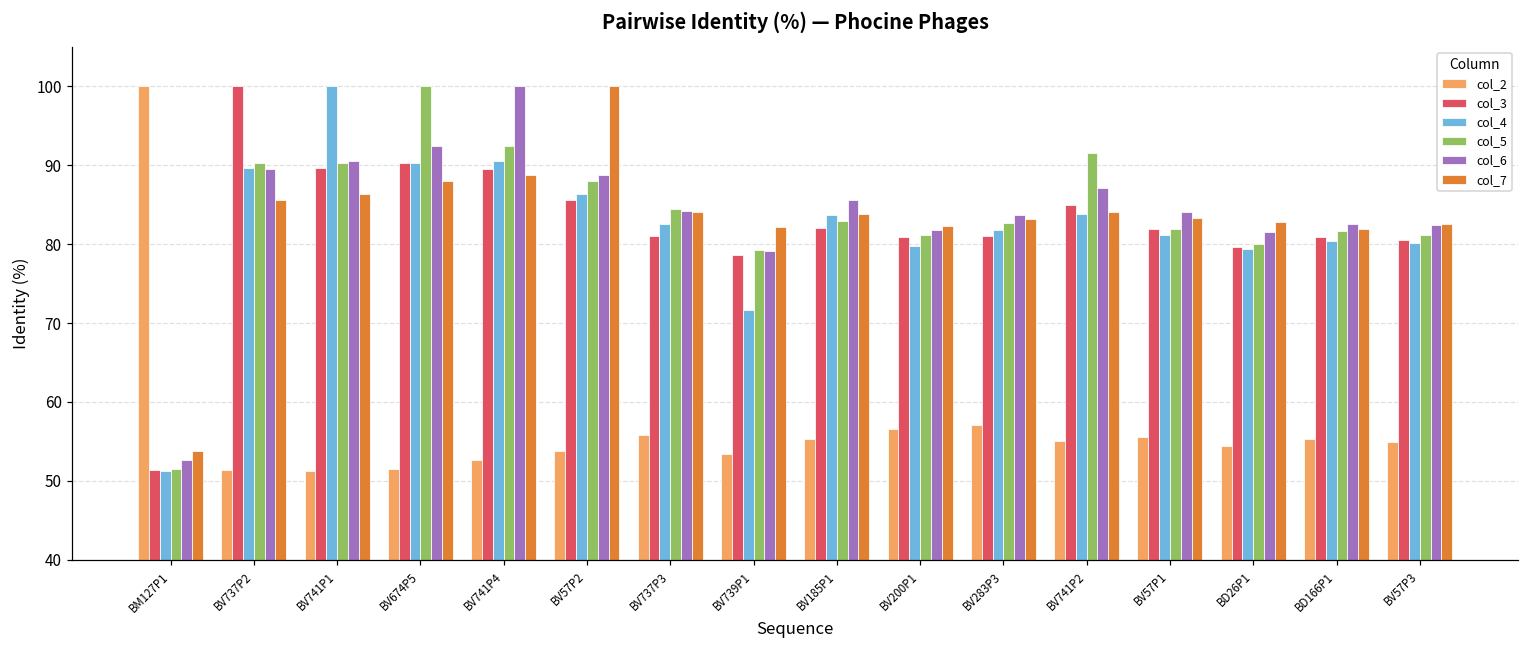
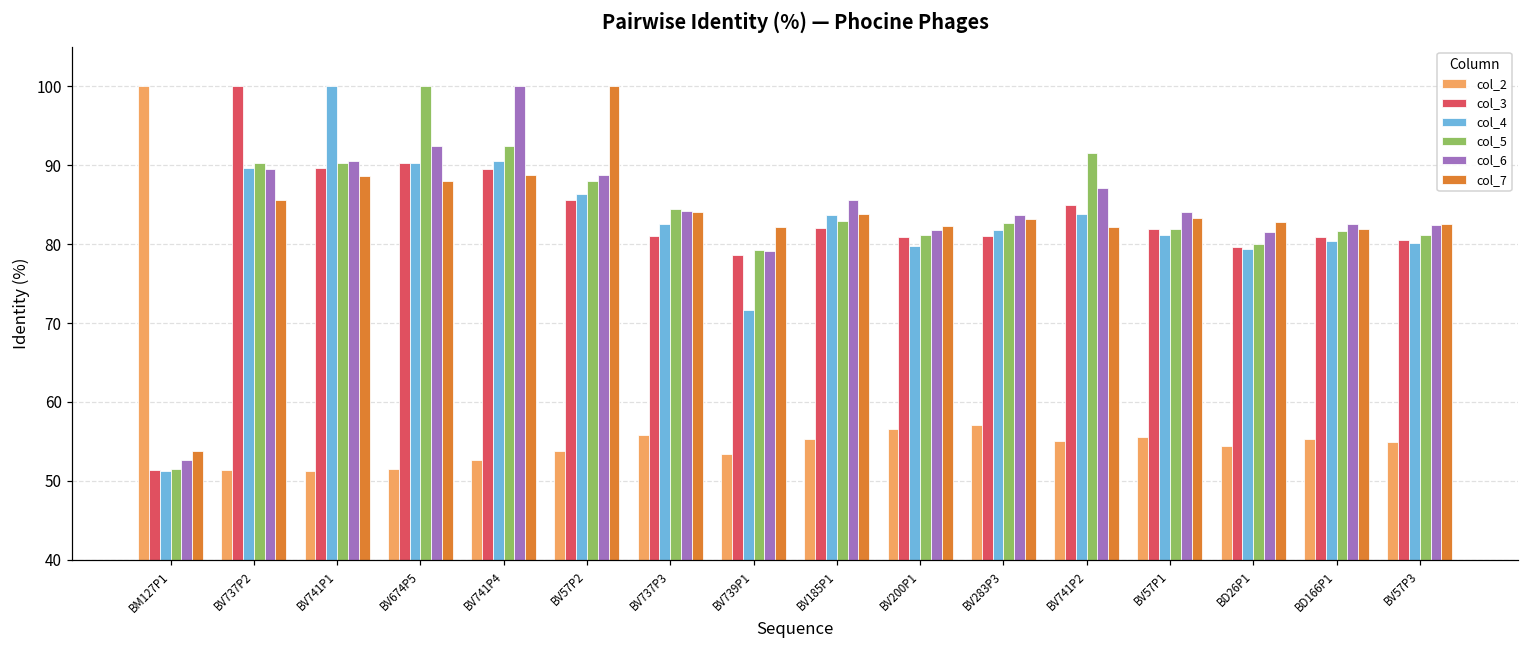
  {
    "col_2": {
      "BM127P1": 100,
      "BV737P2": 51,
      "BV741P1": 51,
      "BV674P5": 52,
      "BV741P4": 53,
      "BV57P2": 54,
      "BV737P3": 56,
      "BV739P1": 53,
      "BV185P1": 55,
      "BV200P1": 57,
      "BV283P3": 57,
      "BV741P2": 55,
      "BV57P1": 56,
      "BD26P1": 54,
      "BD166P1": 55,
      "BV57P3": 55
    },
    "col_3": {
      "BM127P1": 51,
      "BV737P2": 100,
      "BV741P1": 90,
      "BV674P5": 90,
      "BV741P4": 89,
      "BV57P2": 86,
      "BV737P3": 81,
      "BV739P1": 79,
      "BV185P1": 82,
      "BV200P1": 81,
      "BV283P3": 81,
      "BV741P2": 85,
      "BV57P1": 82,
      "BD26P1": 80,
      "BD166P1": 81,
      "BV57P3": 81
    },
    "col_4": {
      "BM127P1": 51,
      "BV737P2": 90,
      "BV741P1": 100,
      "BV674P5": 90,
      "BV741P4": 91,
      "BV57P2": 86,
      "BV737P3": 83,
      "BV739P1": 72,
      "BV185P1": 84,
      "BV200P1": 80,
      "BV283P3": 82,
      "BV741P2": 84,
      "BV57P1": 81,
      "BD26P1": 79,
      "BD166P1": 80,
      "BV57P3": 80
    },
    "col_5": {
      "BM127P1": 52,
      "BV737P2": 90,
      "BV741P1": 90,
      "BV674P5": 100,
      "BV741P4": 92,
      "BV57P2": 88,
      "BV737P3": 84,
      "BV739P1": 79,
      "BV185P1": 83,
      "BV200P1": 81,
      "BV283P3": 83,
      "BV741P2": 92,
      "BV57P1": 82,
      "BD26P1": 80,
      "BD166P1": 82,
      "BV57P3": 81
    },
    "col_6": {
      "BM127P1": 53,
      "BV737P2": 89,
      "BV741P1": 91,
      "BV674P5": 92,
      "BV741P4": 100,
      "BV57P2": 89,
      "BV737P3": 84,
      "BV739P1": 79,
      "BV185P1": 86,
      "BV200P1": 82,
      "BV283P3": 84,
      "BV741P2": 87,
      "BV57P1": 84,
      "BD26P1": 82,
      "BD166P1": 83,
      "BV57P3": 82
    },
    "col_7": {
      "BM127P1": 54,
      "BV737P2": 86,
-     "BV741P1": 86,
+     "BV741P1": 89,
      "BV674P5": 88,
      "BV741P4": 89,
      "BV57P2": 100,
      "BV737P3": 84,
      "BV739P1": 82,
      "BV185P1": 84,
      "BV200P1": 82,
      "BV283P3": 83,
-     "BV741P2": 84,
+     "BV741P2": 82,
      "BV57P1": 83,
      "BD26P1": 83,
      "BD166P1": 82,
      "BV57P3": 83
    }
  }
